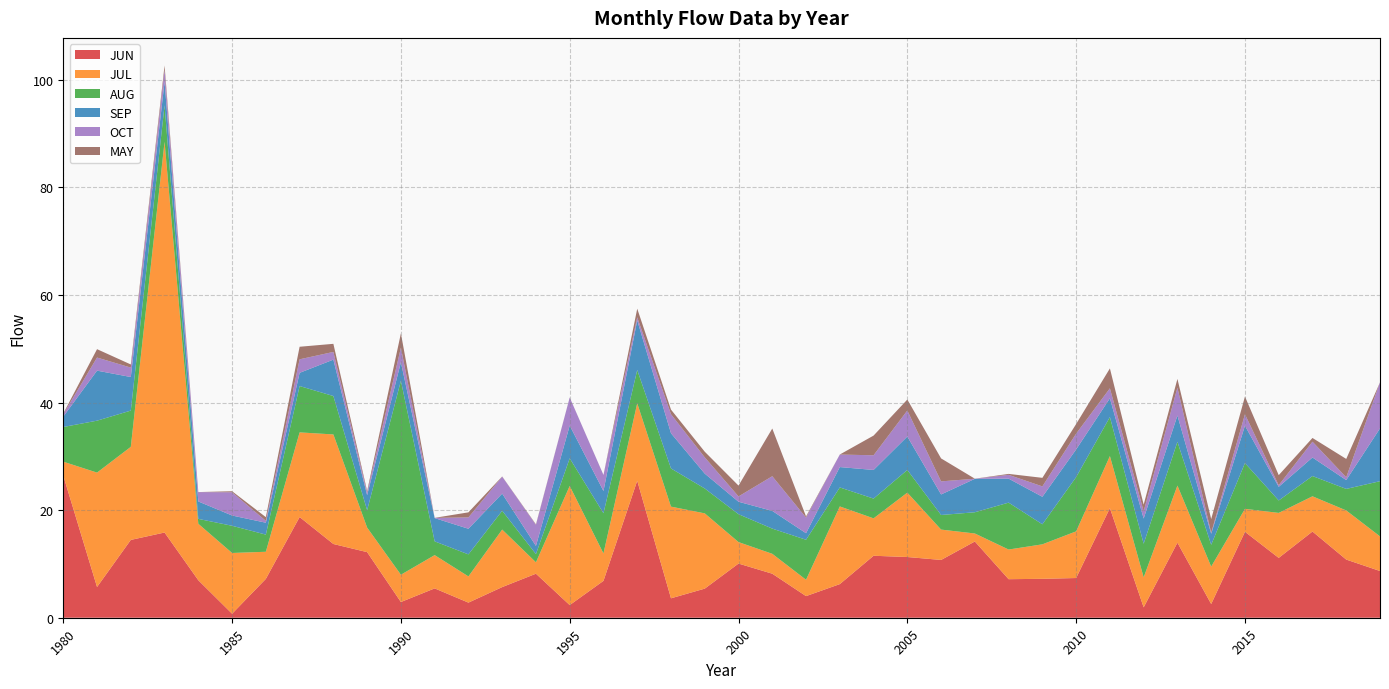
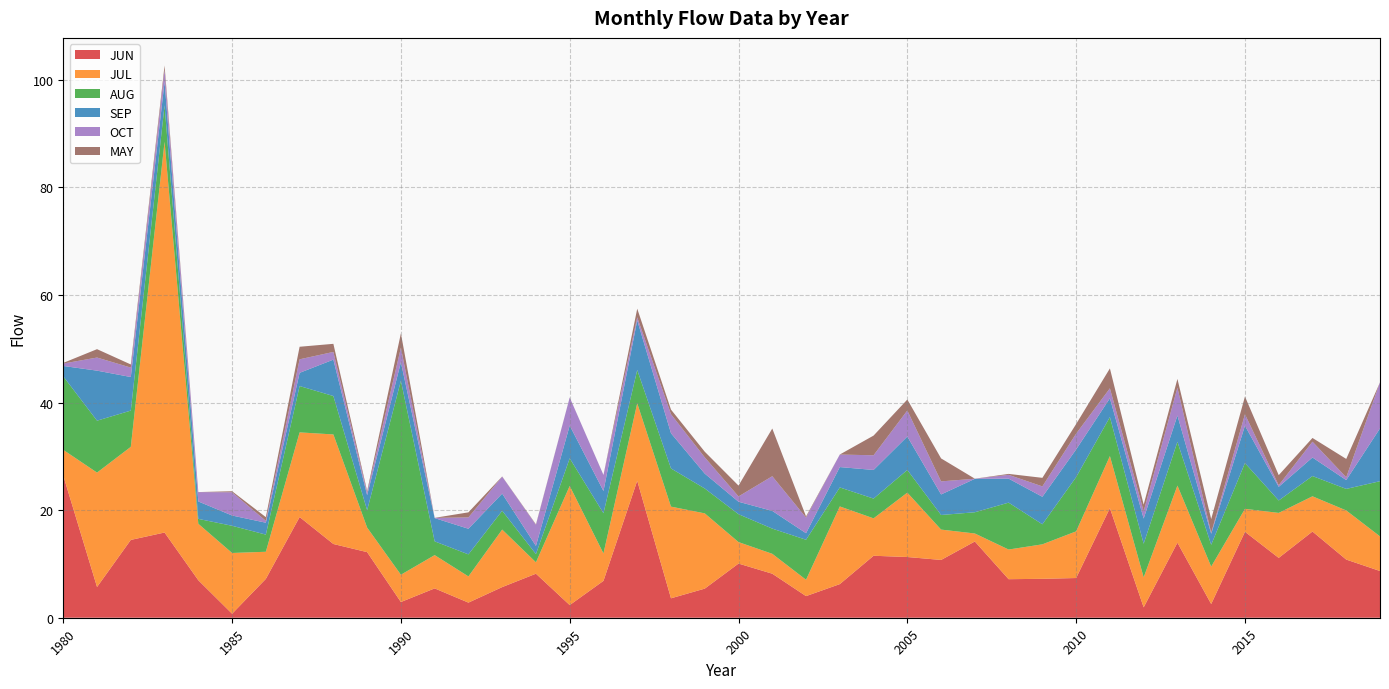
  {
    "JUN": {
      "1980": 26,
      "1985": 1,
      "1990": 3,
      "1995": 2,
      "2000": 10,
      "2005": 11,
      "2010": 7,
      "2015": 16
    },
    "JUL": {
-     "1980": 3,
+     "1980": 5,
      "1985": 11,
      "1990": 5,
      "1995": 22,
      "2000": 4,
      "2005": 12,
      "2010": 9,
      "2015": 4
    },
    "AUG": {
-     "1980": 6,
+     "1980": 14,
      "1985": 5,
      "1990": 36,
      "1995": 5,
      "2000": 5,
      "2005": 4,
      "2010": 10,
      "2015": 9
    },
    "SEP": {
      "1985": 2,
      "1990": 3,
      "1995": 6,
      "2000": 2,
      "2005": 6,
      "2010": 5,
      "2015": 7
    },
    "OCT": {
      "1990": 3,
      "2000": 1,
      "2005": 5,
      "2010": 3,
      "2015": 2
    },
    "MAY": {
      "1990": 3,
      "2000": 2,
      "2005": 2,
      "2010": 2,
      "2015": 3
    }
  }
